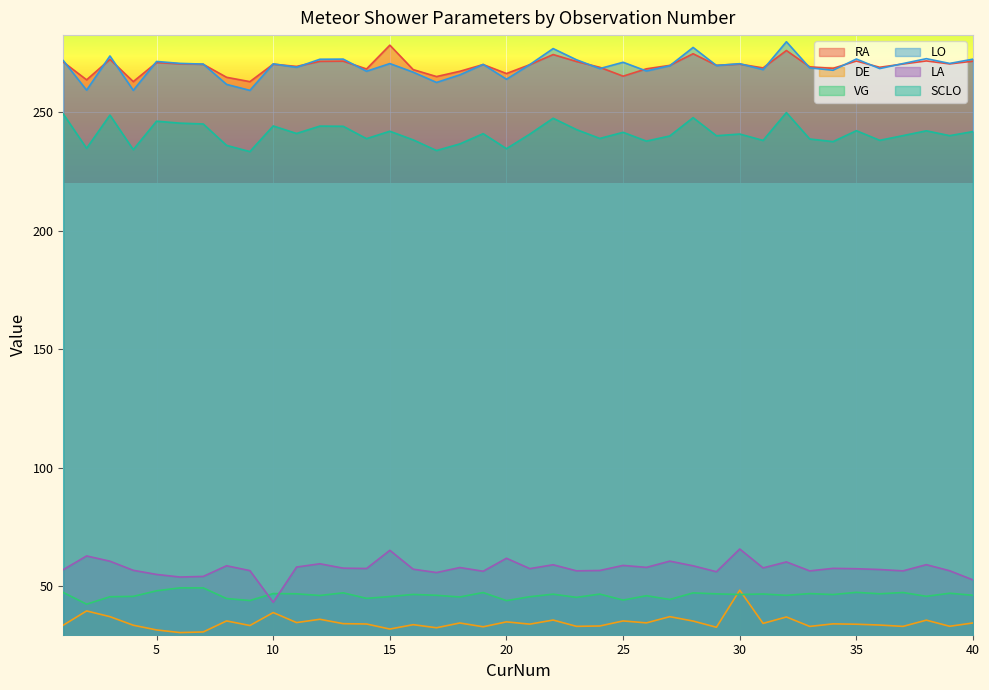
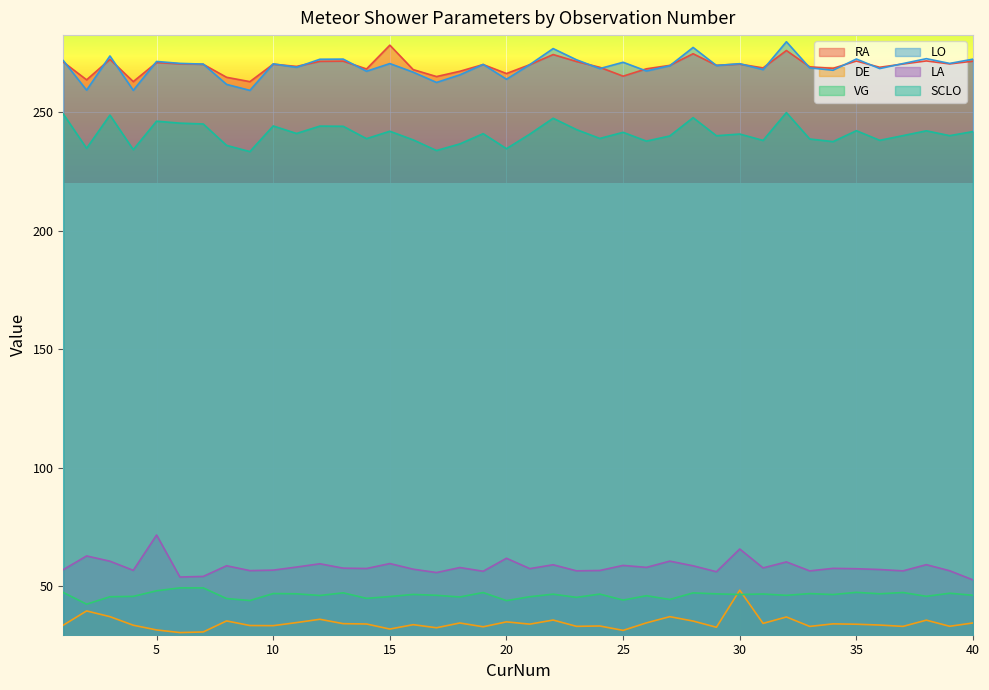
  {
    "RA": {
      "15": 278,
      "20": 266,
      "25": 265
    },
    "DE": {
      "5": 31,
-     "10": 39,
+     "10": 33,
      "15": 32,
      "20": 35,
-     "25": 35,
+     "25": 31,
      "30": 48,
      "35": 34,
      "40": 34
    },
    "LA": {
-     "5": 55,
-     "10": 43,
-     "15": 65,
+     "5": 72,
+     "10": 57,
+     "15": 59,
      "20": 62,
      "25": 59,
      "30": 66,
      "35": 57,
      "40": 53
    }
  }
